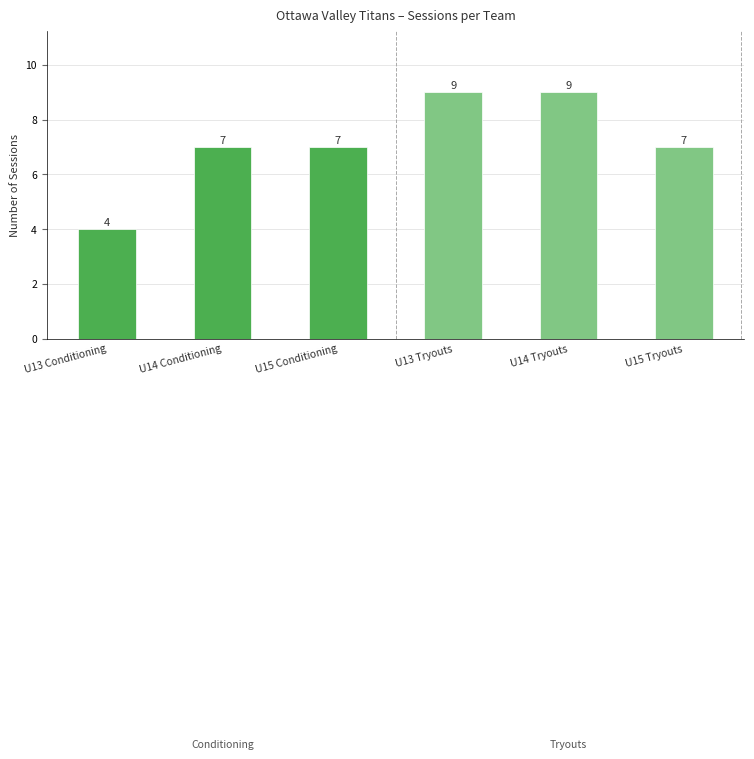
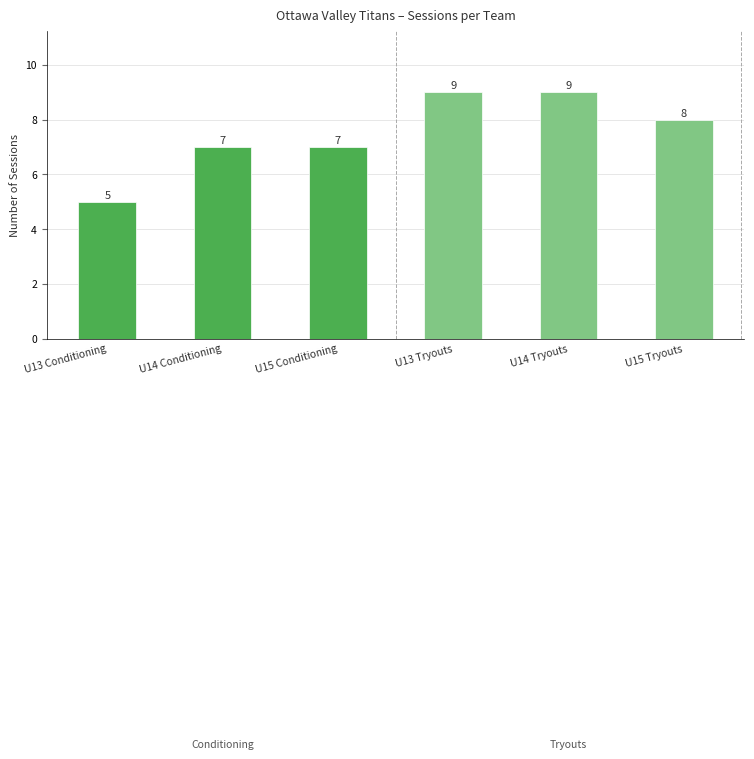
  {
-   "U13 Conditioning": 4,
+   "U13 Conditioning": 5,
    "U14 Conditioning": 7,
    "U15 Conditioning": 7,
    "U13 Tryouts": 9,
    "U14 Tryouts": 9,
-   "U15 Tryouts": 7
+   "U15 Tryouts": 8
  }
